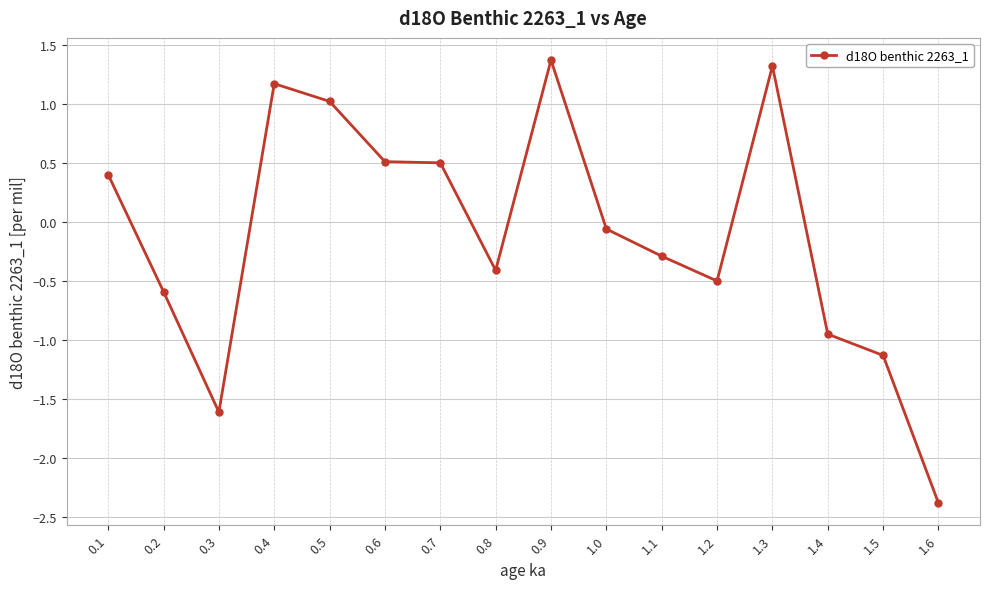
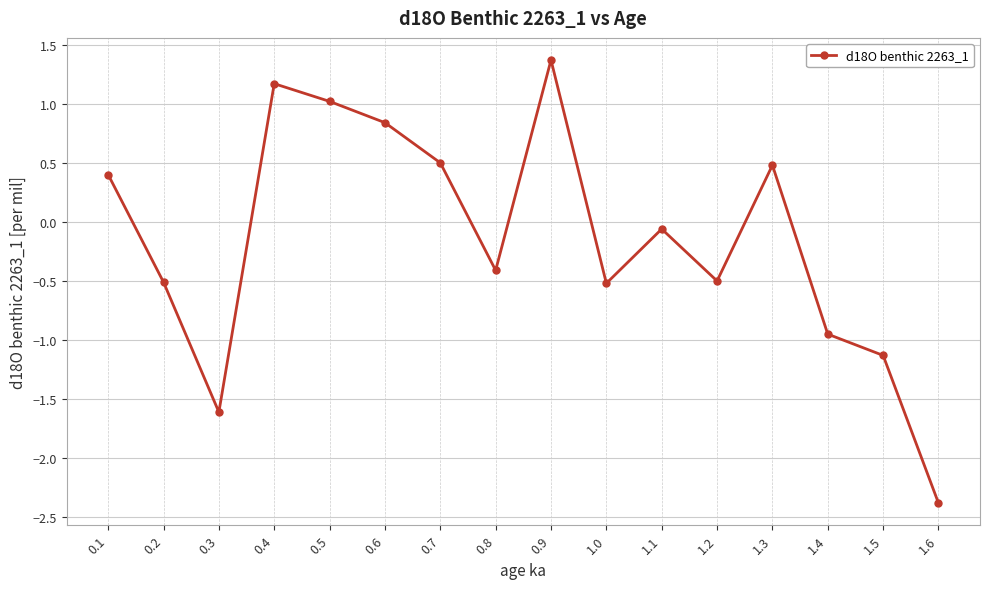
  {
    "0.1": 0.40,
-   "0.2": -0.59,
+   "0.2": -0.51,
    "0.3": -1.61,
    "0.4": 1.17,
    "0.5": 1.02,
-   "0.6": 0.51,
+   "0.6": 0.84,
    "0.7": 0.50,
    "0.8": -0.41,
    "0.9": 1.37,
-   "1.0": -0.06,
-   "1.1": -0.29,
+   "1.0": -0.52,
+   "1.1": -0.06,
    "1.2": -0.50,
-   "1.3": 1.32,
+   "1.3": 0.48,
    "1.4": -0.95,
    "1.5": -1.13,
    "1.6": -2.38
  }
